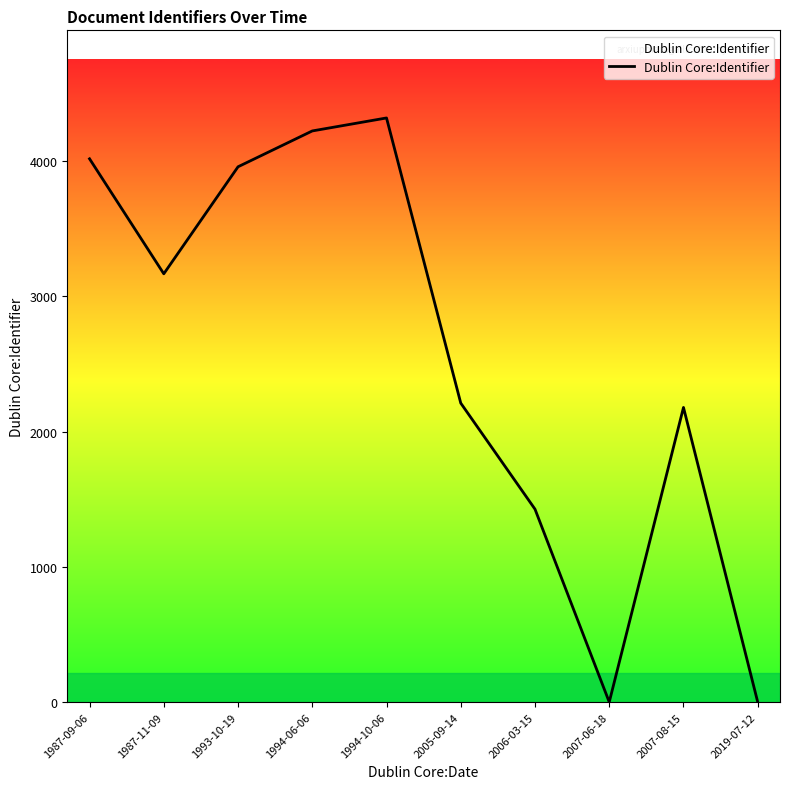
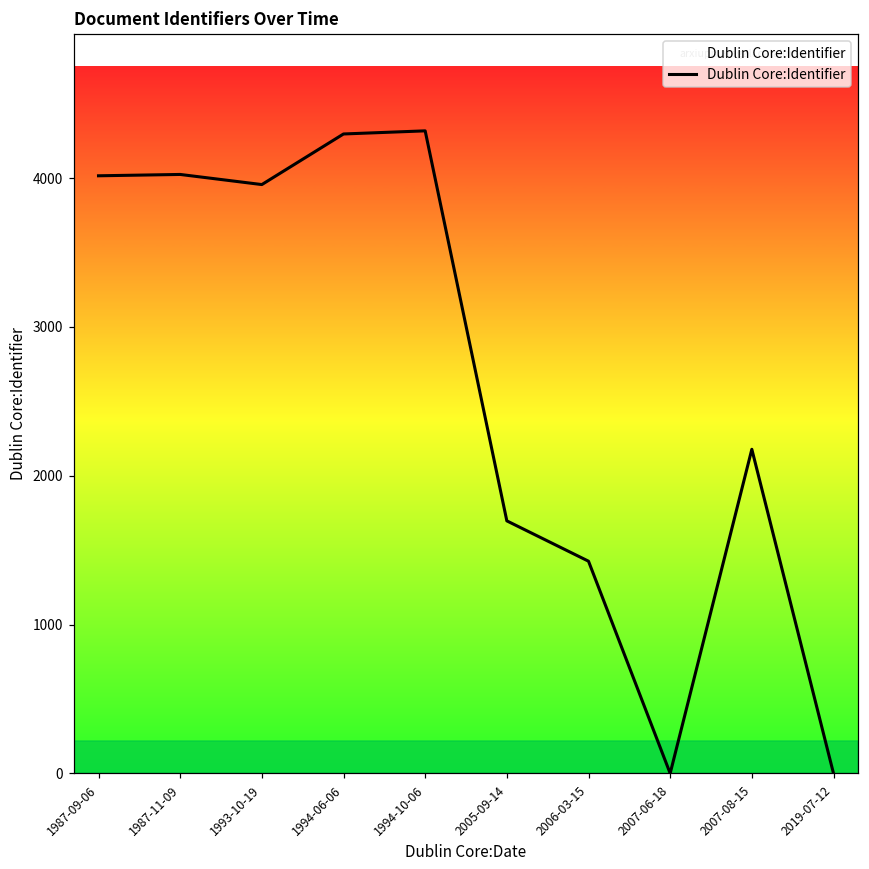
  {
    "1987-09-06": 4020,
-   "1987-11-09": 3170,
+   "1987-11-09": 4030,
    "1993-10-19": 3960,
-   "1994-06-06": 4220,
+   "1994-06-06": 4300,
    "1994-10-06": 4320,
-   "2005-09-14": 2210,
+   "2005-09-14": 1700,
    "2006-03-15": 1430,
    "2007-08-15": 2180
  }
